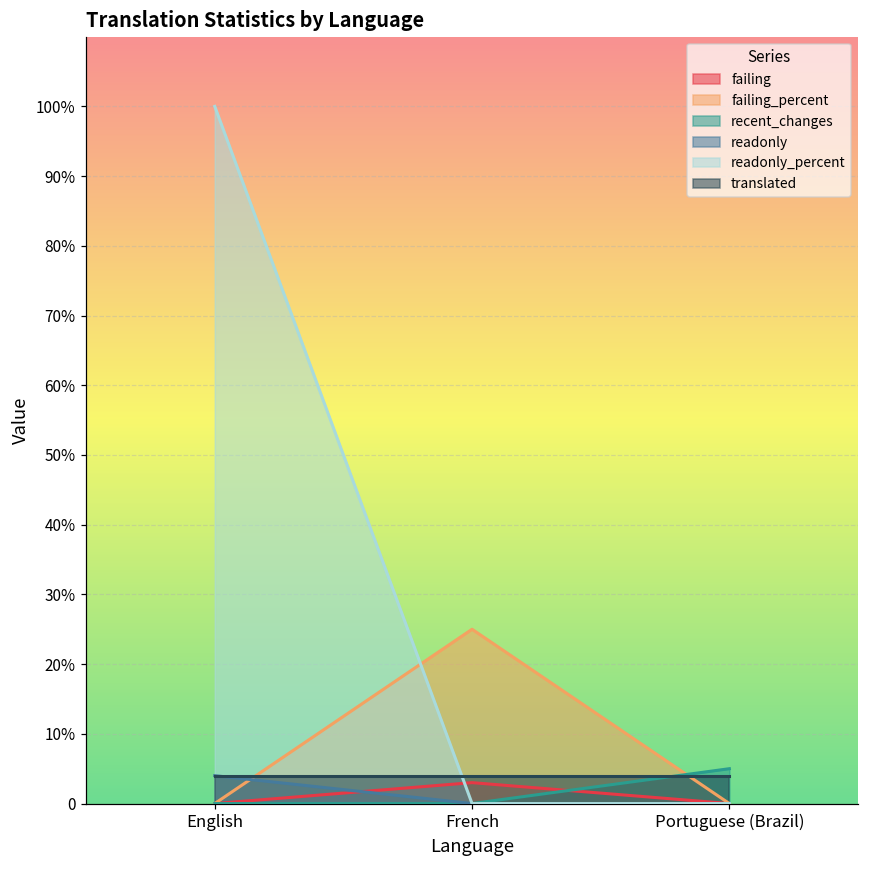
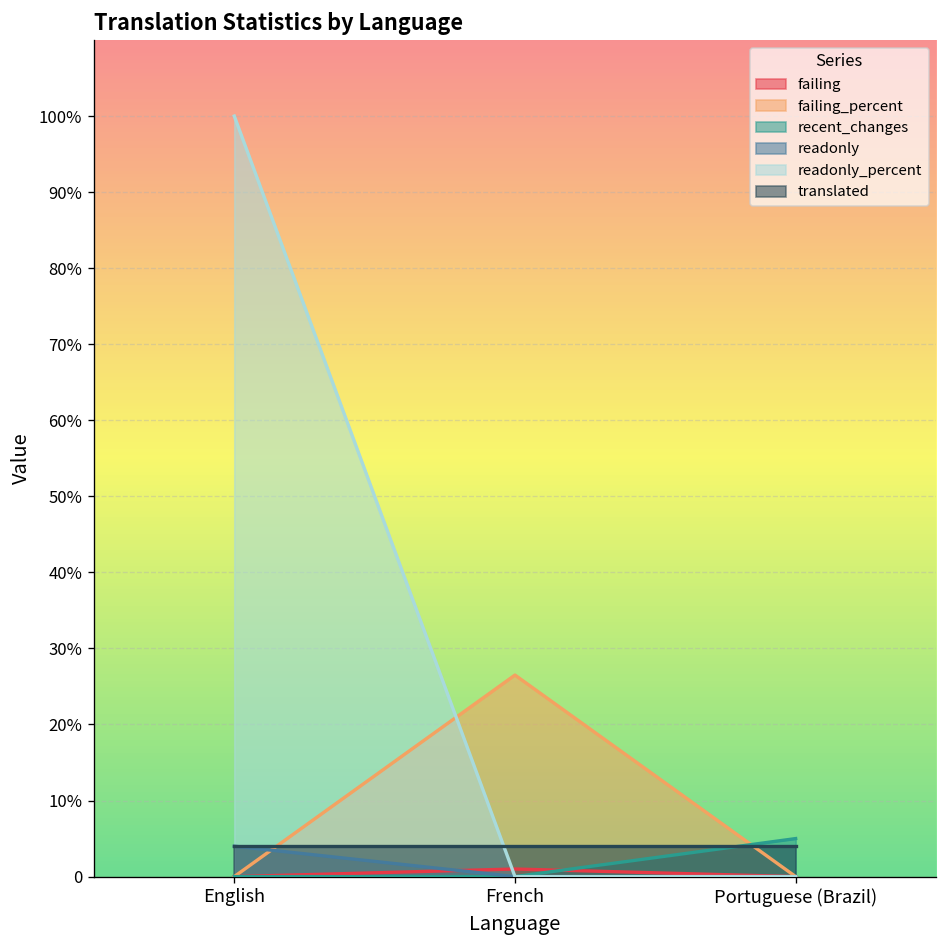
  {
    "failing": {
-     "French": "3%"
+     "French": "1%"
    },
    "failing_percent": {
-     "French": "25%"
+     "French": "27%"
    },
    "readonly_percent": {
      "English": "100%"
    },
    "translated": {
      "French": "4%",
      "Portuguese (Brazil)": "4%"
    }
  }
